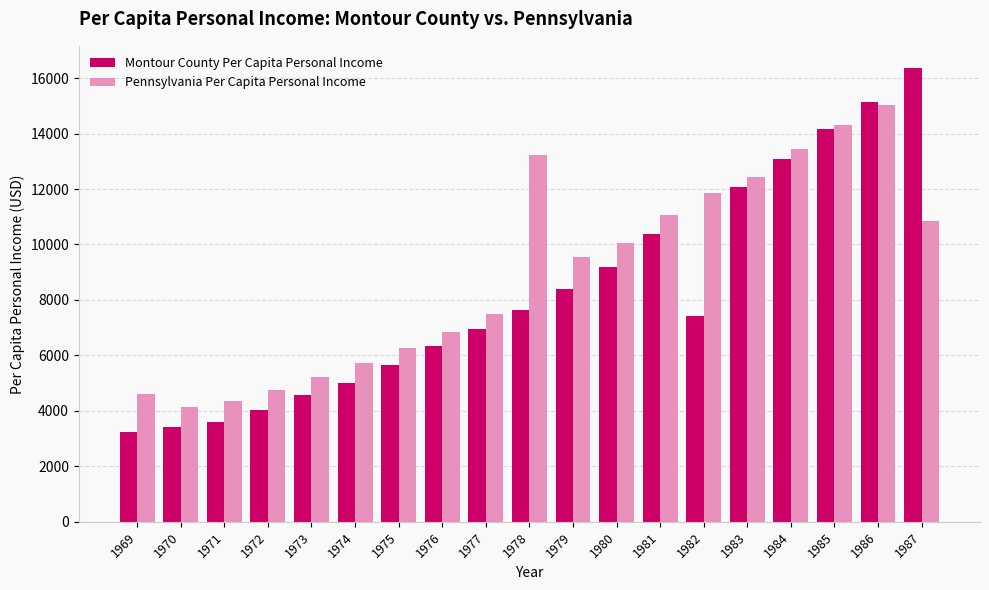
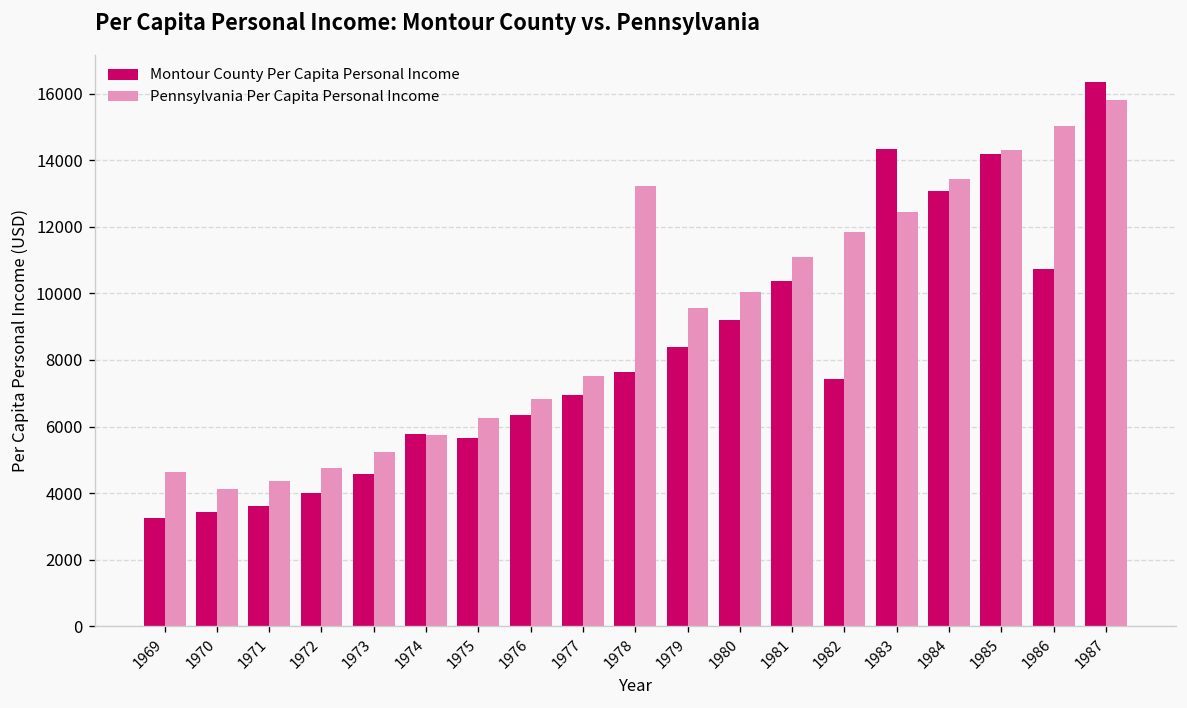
  {
    "Montour County Per Capita Personal Income": {
      "1969": 3200,
      "1970": 3400,
      "1971": 3600,
      "1972": 4000,
      "1973": 4600,
-     "1974": 5000,
+     "1974": 5800,
      "1975": 5700,
      "1976": 6300,
      "1977": 6900,
      "1978": 7600,
      "1979": 8400,
      "1980": 9200,
      "1981": 10400,
      "1982": 7400,
-     "1983": 12100,
+     "1983": 14300,
      "1984": 13100,
      "1985": 14200,
-     "1986": 15100,
+     "1986": 10700,
      "1987": 16300
    },
    "Pennsylvania Per Capita Personal Income": {
      "1969": 4600,
      "1970": 4100,
      "1971": 4400,
      "1972": 4800,
      "1973": 5200,
      "1974": 5700,
      "1975": 6300,
      "1976": 6800,
      "1977": 7500,
      "1978": 13200,
      "1979": 9600,
      "1980": 10000,
      "1981": 11100,
      "1982": 11800,
      "1983": 12400,
      "1984": 13400,
      "1985": 14300,
      "1986": 15000,
-     "1987": 10900
+     "1987": 15800
    }
  }
